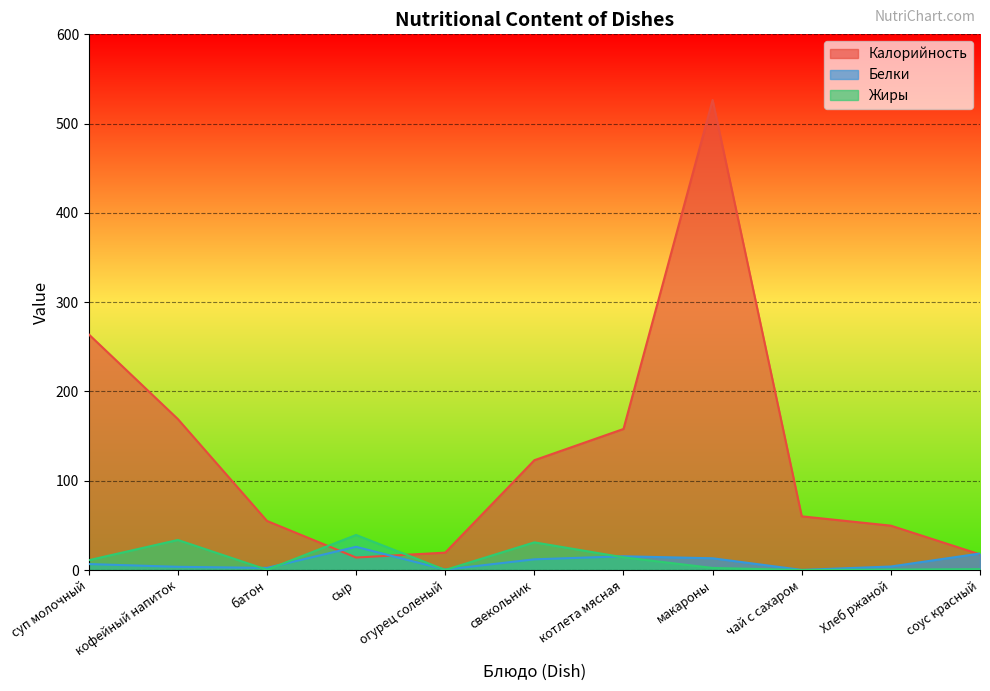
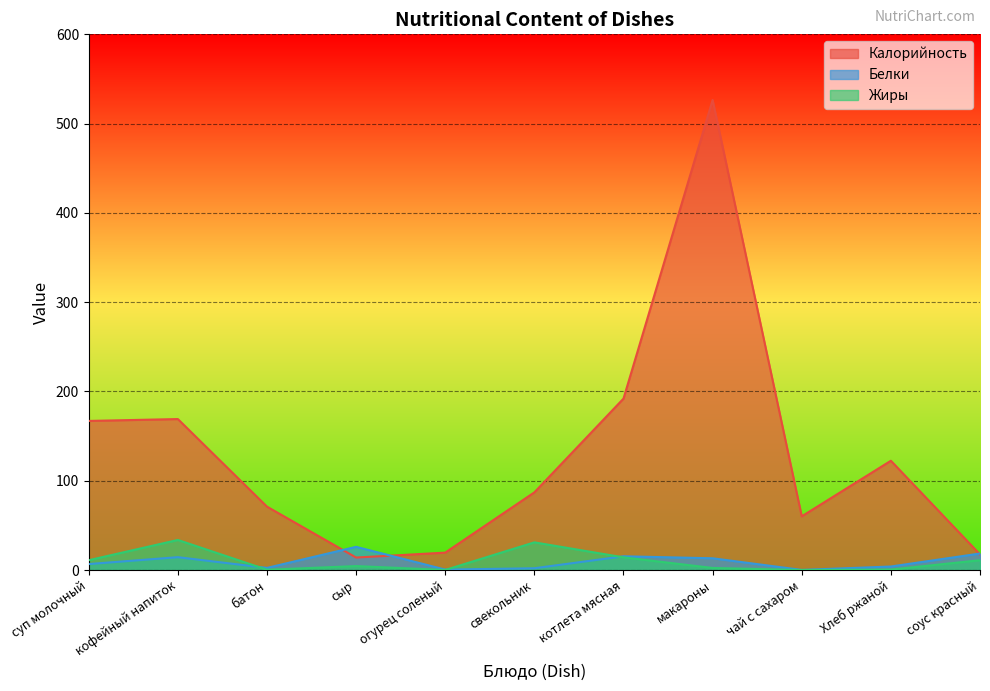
  {
    "Калорийность": {
-     "суп молочный": 260,
+     "суп молочный": 170,
      "кофейный напиток": 170,
-     "батон": 60,
+     "батон": 70,
      "сыр": 10,
      "огурец соленый": 20,
-     "свекольник": 120,
-     "котлета мясная": 160,
+     "свекольник": 90,
+     "котлета мясная": 190,
      "макароны": 530,
      "чай с сахаром": 60,
-     "Хлеб ржаной": 50
+     "Хлеб ржаной": 120
    },
    "Белки": {
      "суп молочный": 10,
-     "кофейный напиток": 0,
+     "кофейный напиток": 10,
      "сыр": 30,
-     "свекольник": 10,
+     "свекольник": 0,
      "макароны": 10,
      "Хлеб ржаной": 0
    },
    "Жиры": {
      "суп молочный": 10,
      "кофейный напиток": 30,
-     "сыр": 40,
+     "сыр": 0,
      "свекольник": 30,
      "макароны": 0,
      "Хлеб ржаной": 0,
-     "соус красный": 0
+     "соус красный": 10
    }
  }
